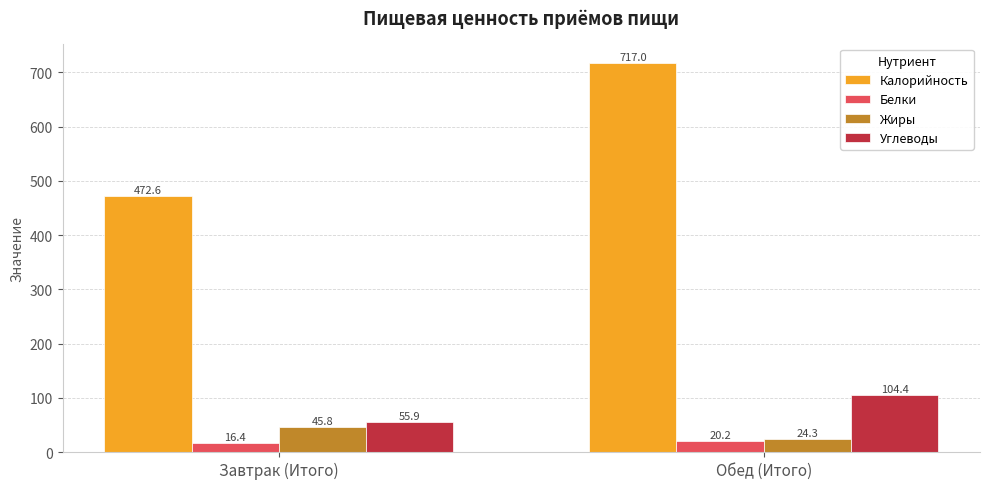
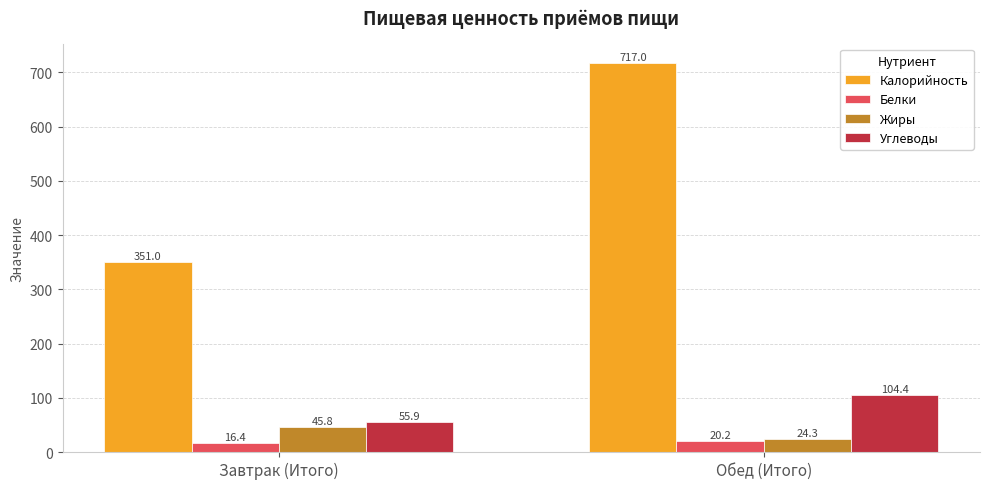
  {
    "Калорийность": {
-     "Завтрак (Итого)": 472.6,
+     "Завтрак (Итого)": 351.0,
      "Обед (Итого)": 717.0
    },
    "Жиры": {
      "Завтрак (Итого)": 45.8,
      "Обед (Итого)": 24.3
    }
  }
